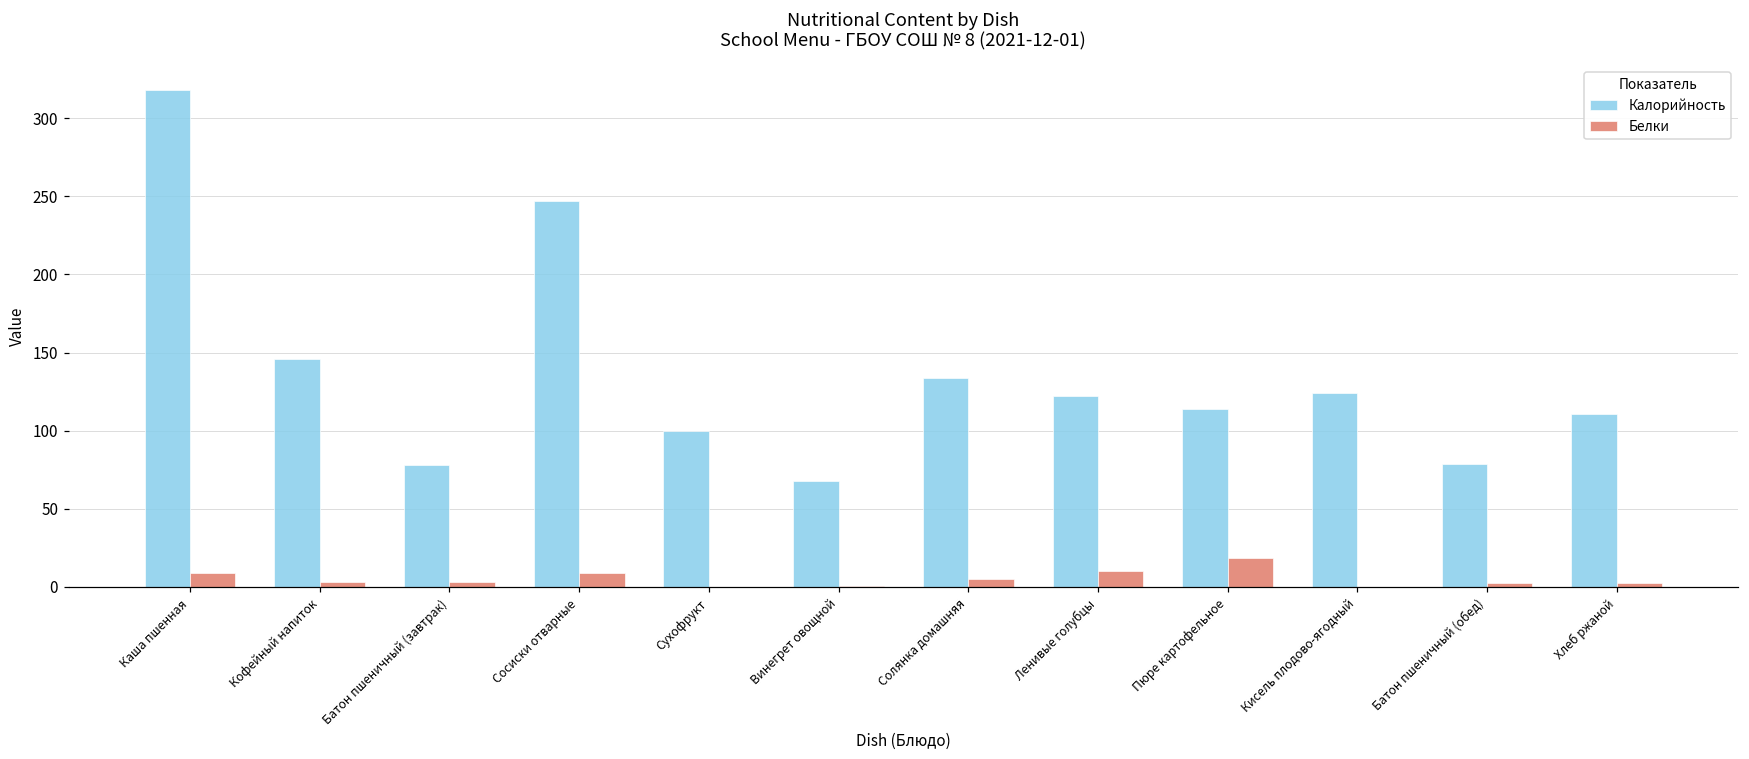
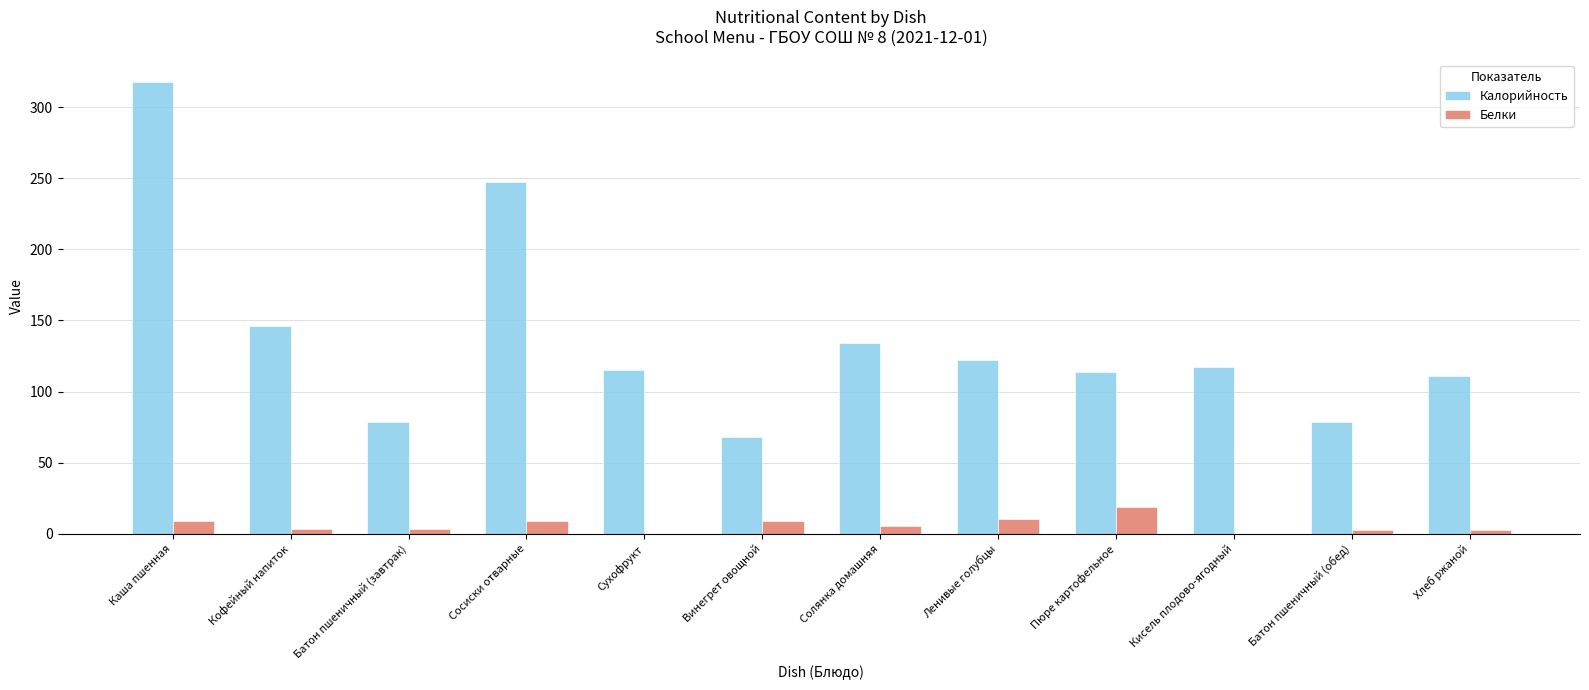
  {
    "Калорийность": {
      "Каша пшенная": 318,
      "Кофейный напиток": 146,
      "Батон пшеничный (завтрак)": 78,
      "Сосиски отварные": 247,
-     "Сухофрукт": 100,
+     "Сухофрукт": 115,
      "Винегрет овощной": 68,
      "Солянка домашняя": 134,
      "Ленивые голубцы": 122,
      "Пюре картофельное": 114,
-     "Кисель плодово-ягодный": 124,
+     "Кисель плодово-ягодный": 117,
      "Батон пшеничный (обед)": 79,
      "Хлеб ржаной": 111
    },
    "Белки": {
      "Каша пшенная": 9,
      "Кофейный напиток": 3,
      "Батон пшеничный (завтрак)": 3,
      "Сосиски отварные": 9,
      "Сухофрукт": 0,
-     "Винегрет овощной": 1,
+     "Винегрет овощной": 9,
      "Солянка домашняя": 5,
      "Ленивые голубцы": 10,
      "Пюре картофельное": 18,
      "Кисель плодово-ягодный": 0,
      "Батон пшеничный (обед)": 2,
      "Хлеб ржаной": 2
    }
  }
